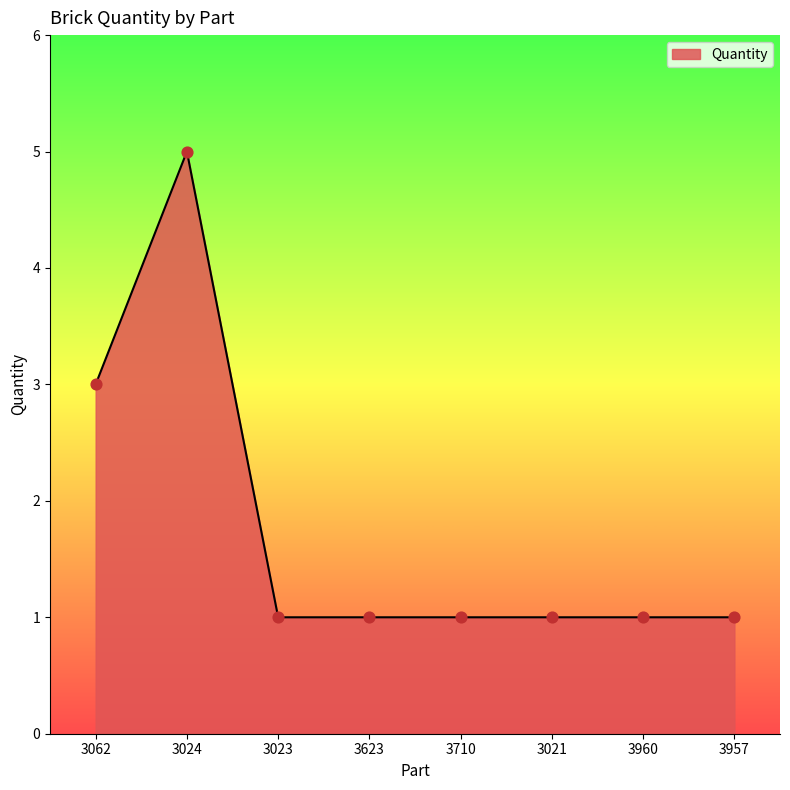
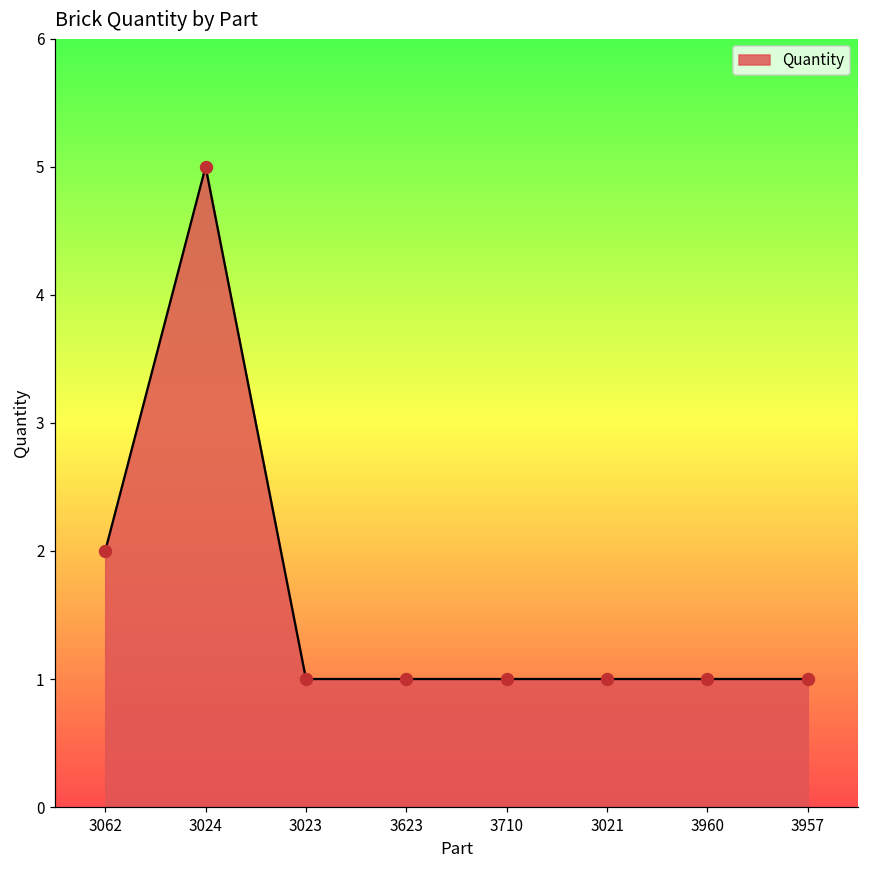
  {
-   "3062": 3,
+   "3062": 2,
    "3024": 5,
    "3023": 1,
    "3623": 1,
    "3710": 1,
    "3021": 1,
    "3960": 1,
    "3957": 1
  }
